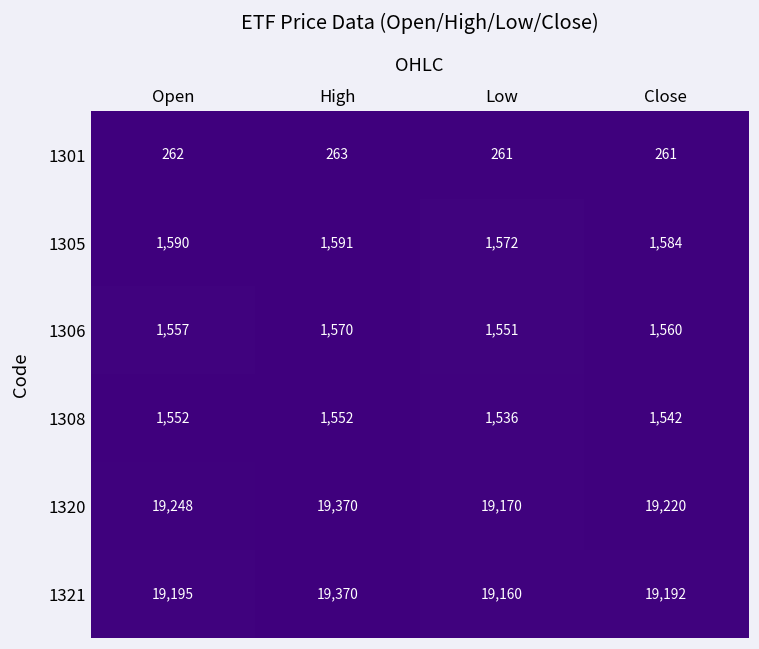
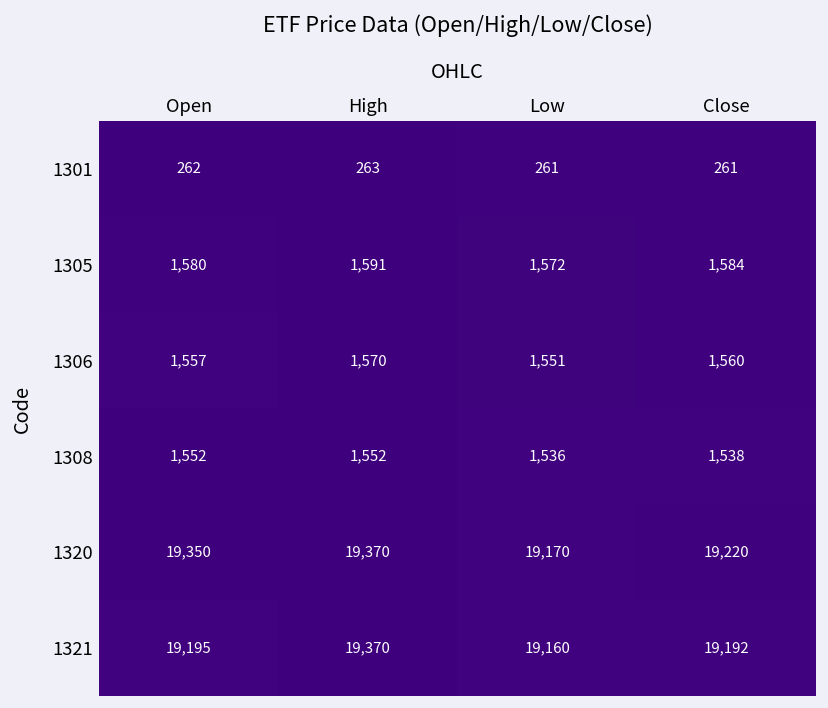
  {
    "1301": {
      "Open": "262",
      "High": "263",
      "Low": "261",
      "Close": "261"
    },
    "1305": {
-     "Open": "1,590",
+     "Open": "1,580",
      "High": "1,591",
      "Low": "1,572",
      "Close": "1,584"
    },
    "1306": {
      "Open": "1,557",
      "High": "1,570",
      "Low": "1,551",
      "Close": "1,560"
    },
    "1308": {
      "Open": "1,552",
      "High": "1,552",
      "Low": "1,536",
-     "Close": "1,542"
+     "Close": "1,538"
    },
    "1320": {
-     "Open": "19,248",
+     "Open": "19,350",
      "High": "19,370",
      "Low": "19,170",
      "Close": "19,220"
    },
    "1321": {
      "Open": "19,195",
      "High": "19,370",
      "Low": "19,160",
      "Close": "19,192"
    }
  }
